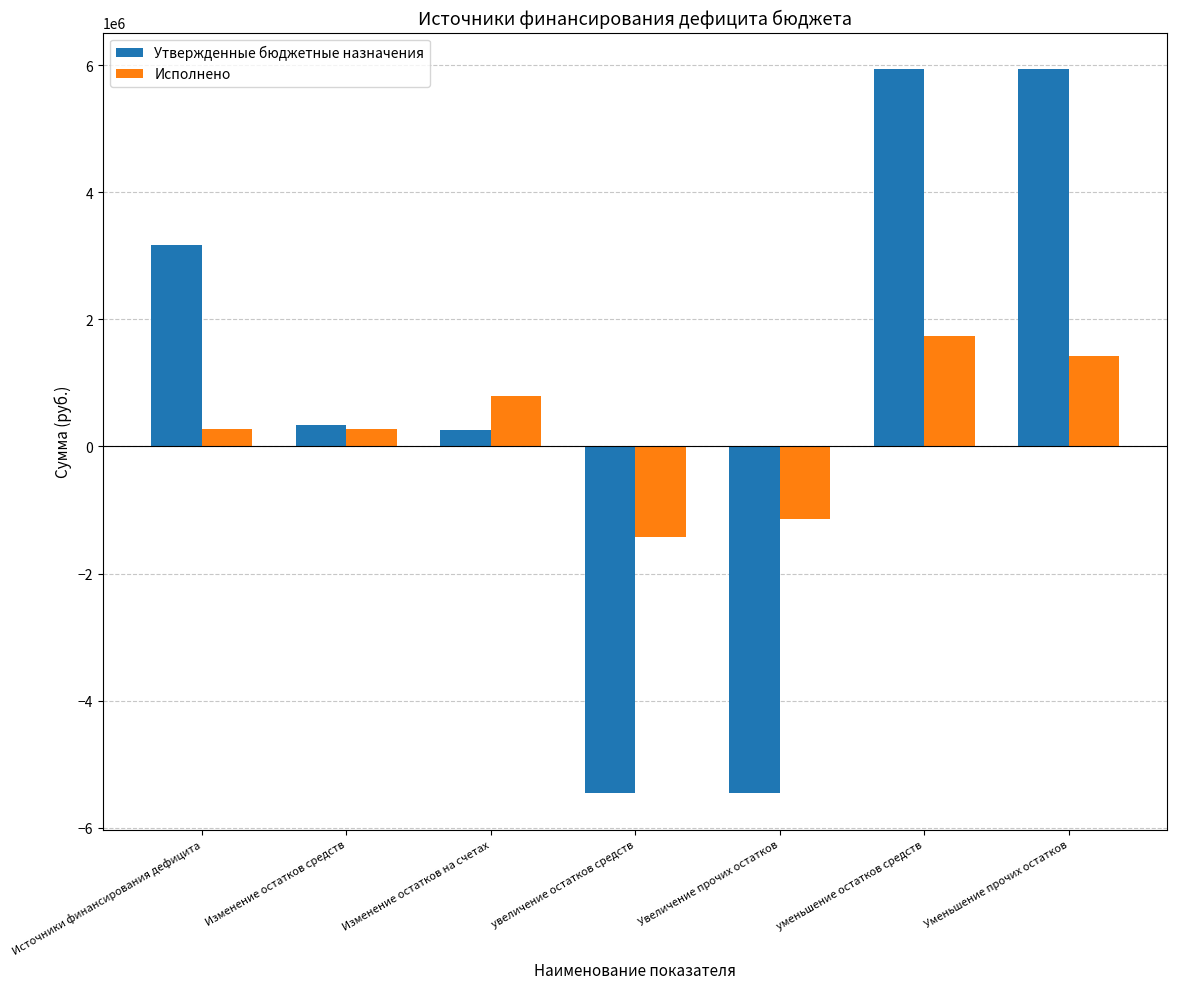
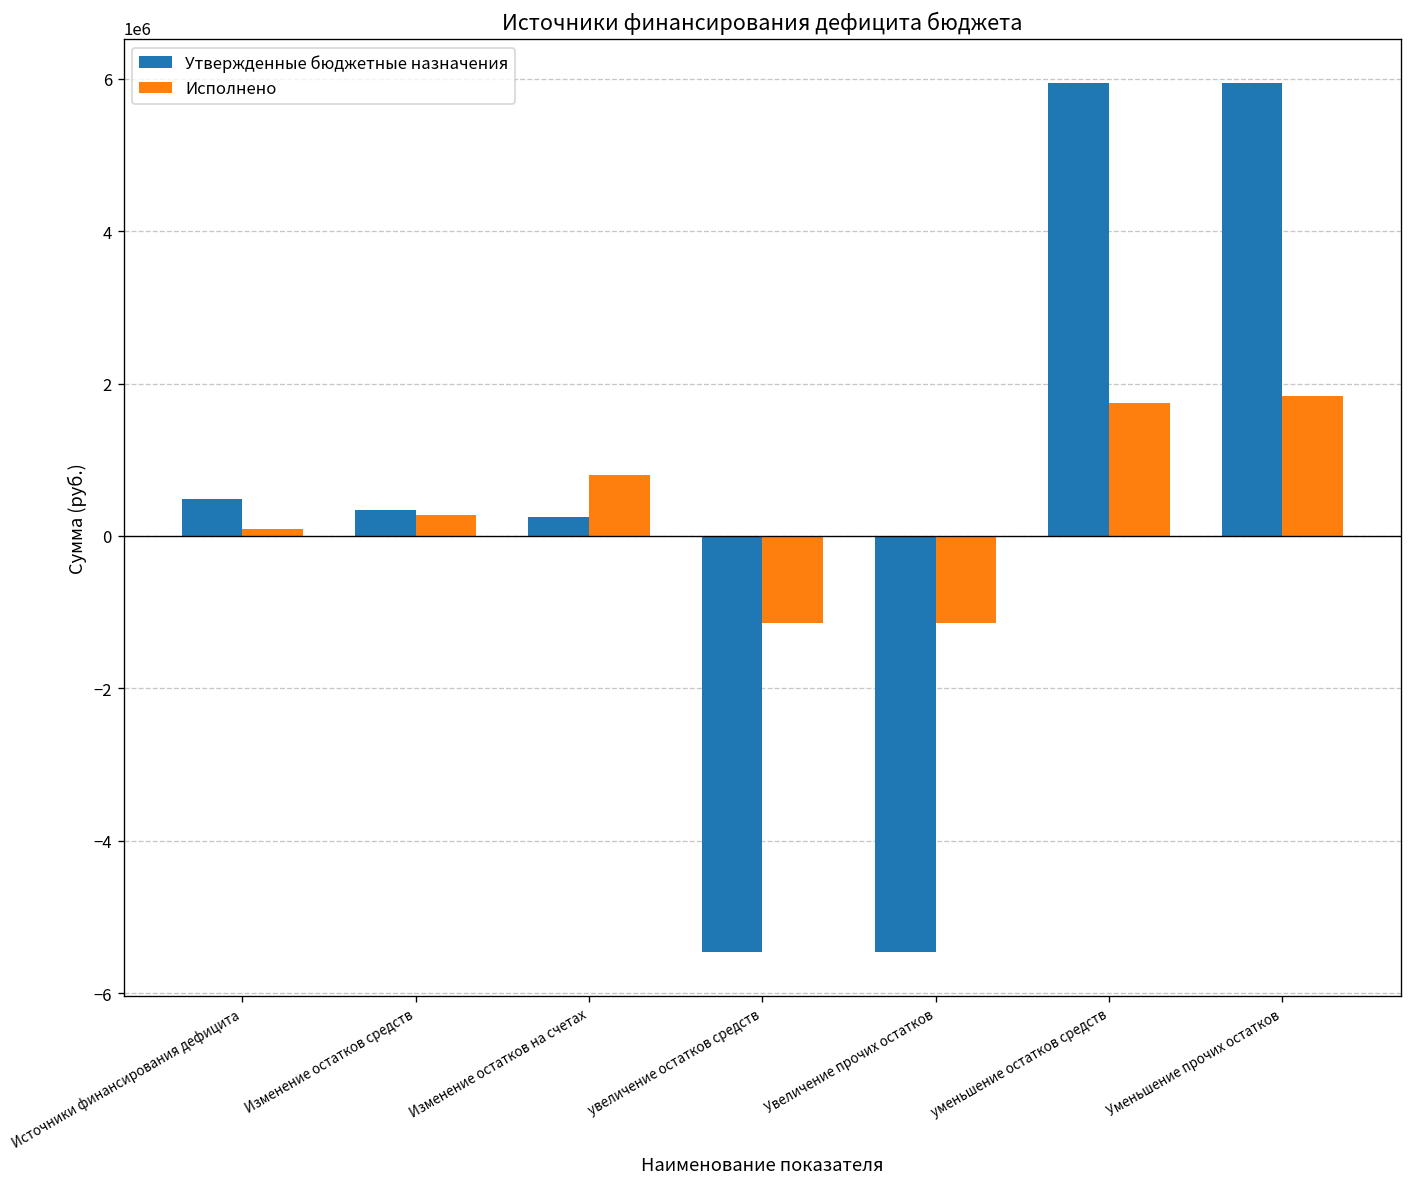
  {
    "Утвержденные бюджетные назначения": {
-     "Источники финансирования дефицита": 3200000,
+     "Источники финансирования дефицита": 500000,
      "Изменение остатков средств": 300000,
      "Изменение остатков на счетах": 300000,
      "увеличение остатков средств": -5500000,
      "Увеличение прочих остатков": -5500000,
      "уменьшение остатков средств": 5900000,
      "Уменьшение прочих остатков": 5900000
    },
    "Исполнено": {
-     "Источники финансирования дефицита": 300000,
+     "Источники финансирования дефицита": 100000,
      "Изменение остатков средств": 300000,
      "Изменение остатков на счетах": 800000,
-     "увеличение остатков средств": -1400000,
+     "увеличение остатков средств": -1100000,
      "Увеличение прочих остатков": -1100000,
      "уменьшение остатков средств": 1700000,
-     "Уменьшение прочих остатков": 1400000
+     "Уменьшение прочих остатков": 1800000
    }
  }
